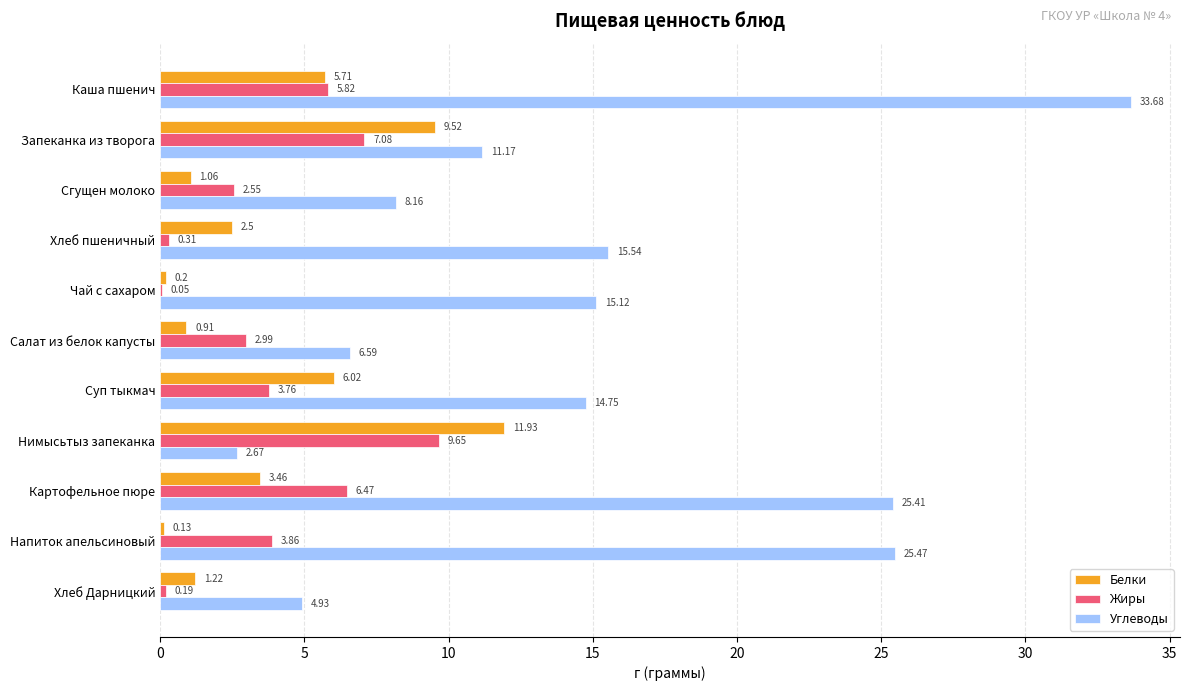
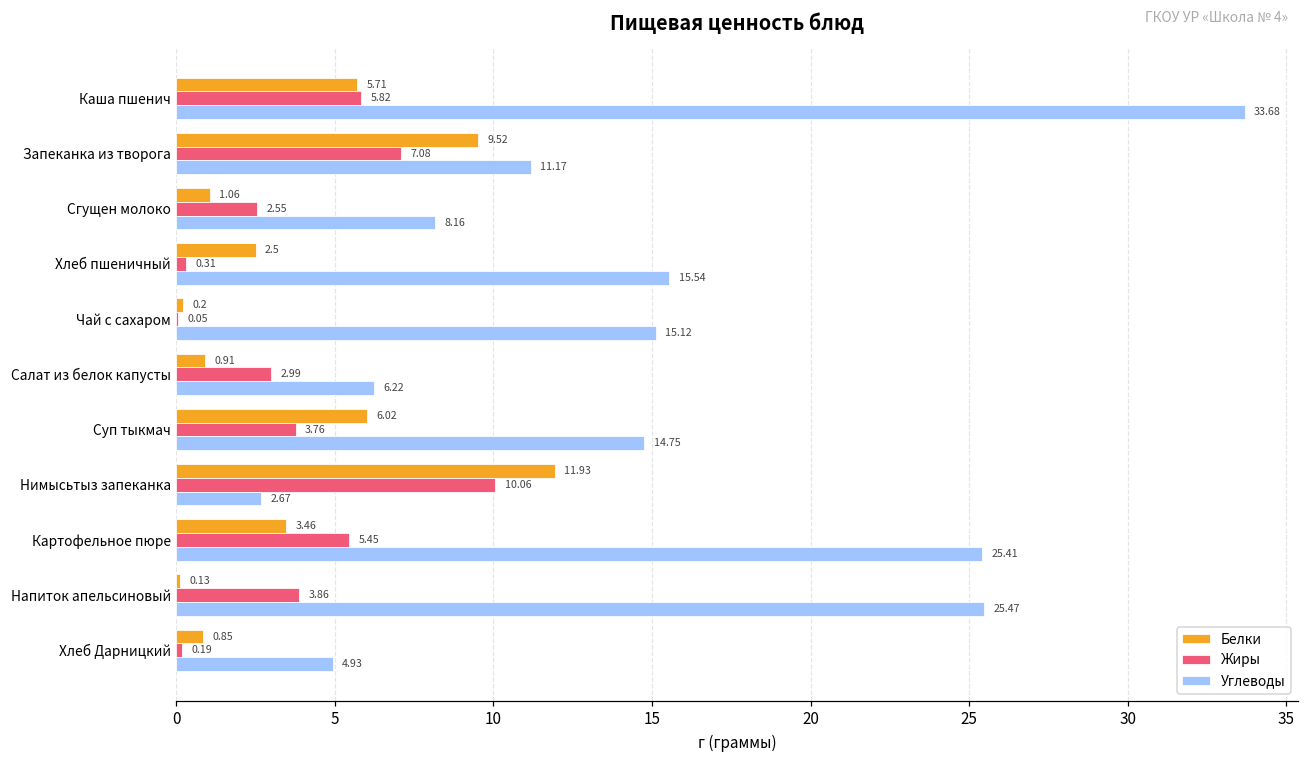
  {
    "Белки": {
      "Каша пшенич": 5.71,
      "Запеканка из творога": 9.52,
      "Сгущен молоко": 1.06,
      "Хлеб пшеничный": 2.5,
      "Чай с сахаром": 0.2,
      "Салат из белок капусты": 0.91,
      "Суп тыкмач": 6.02,
      "Нимысьтыз запеканка": 11.93,
      "Картофельное пюре": 3.46,
      "Напиток апельсиновый": 0.13,
-     "Хлеб Дарницкий": 1.22
+     "Хлеб Дарницкий": 0.85
    },
    "Жиры": {
      "Каша пшенич": 5.82,
      "Запеканка из творога": 7.08,
      "Сгущен молоко": 2.55,
      "Хлеб пшеничный": 0.31,
      "Чай с сахаром": 0.05,
      "Салат из белок капусты": 2.99,
      "Суп тыкмач": 3.76,
-     "Нимысьтыз запеканка": 9.65,
-     "Картофельное пюре": 6.47,
+     "Нимысьтыз запеканка": 10.06,
+     "Картофельное пюре": 5.45,
      "Напиток апельсиновый": 3.86,
      "Хлеб Дарницкий": 0.19
    },
    "Углеводы": {
      "Каша пшенич": 33.68,
      "Запеканка из творога": 11.17,
      "Сгущен молоко": 8.16,
      "Хлеб пшеничный": 15.54,
      "Чай с сахаром": 15.12,
-     "Салат из белок капусты": 6.59,
+     "Салат из белок капусты": 6.22,
      "Суп тыкмач": 14.75,
      "Нимысьтыз запеканка": 2.67,
      "Картофельное пюре": 25.41,
      "Напиток апельсиновый": 25.47,
      "Хлеб Дарницкий": 4.93
    }
  }
